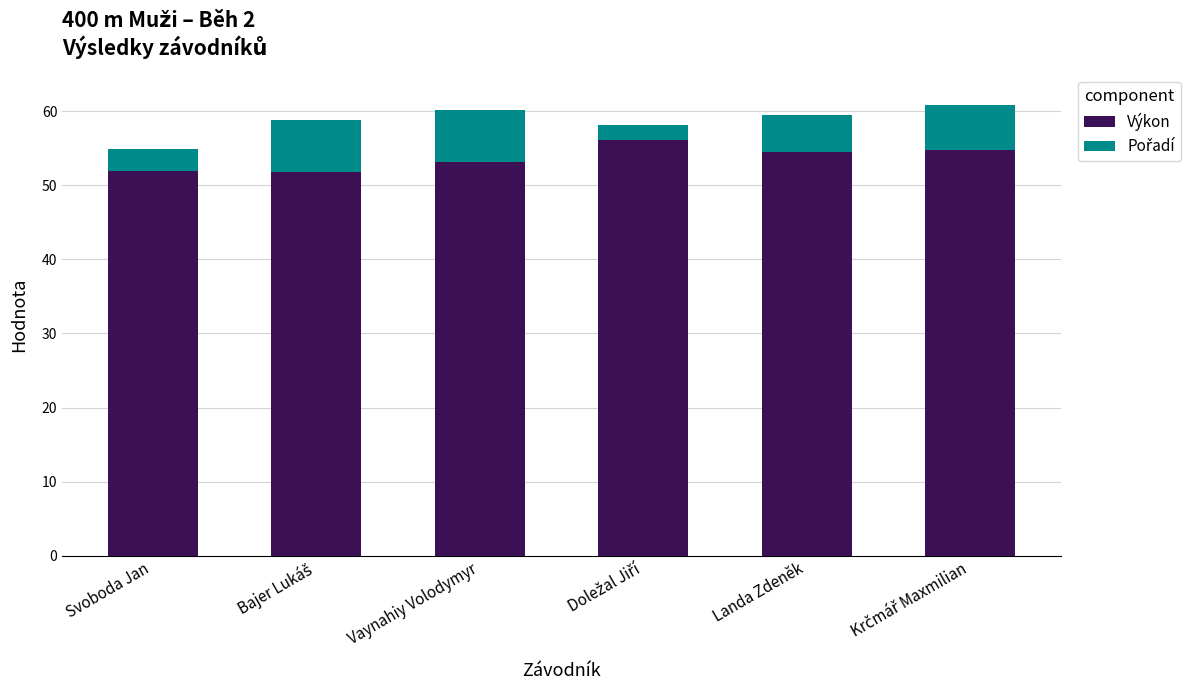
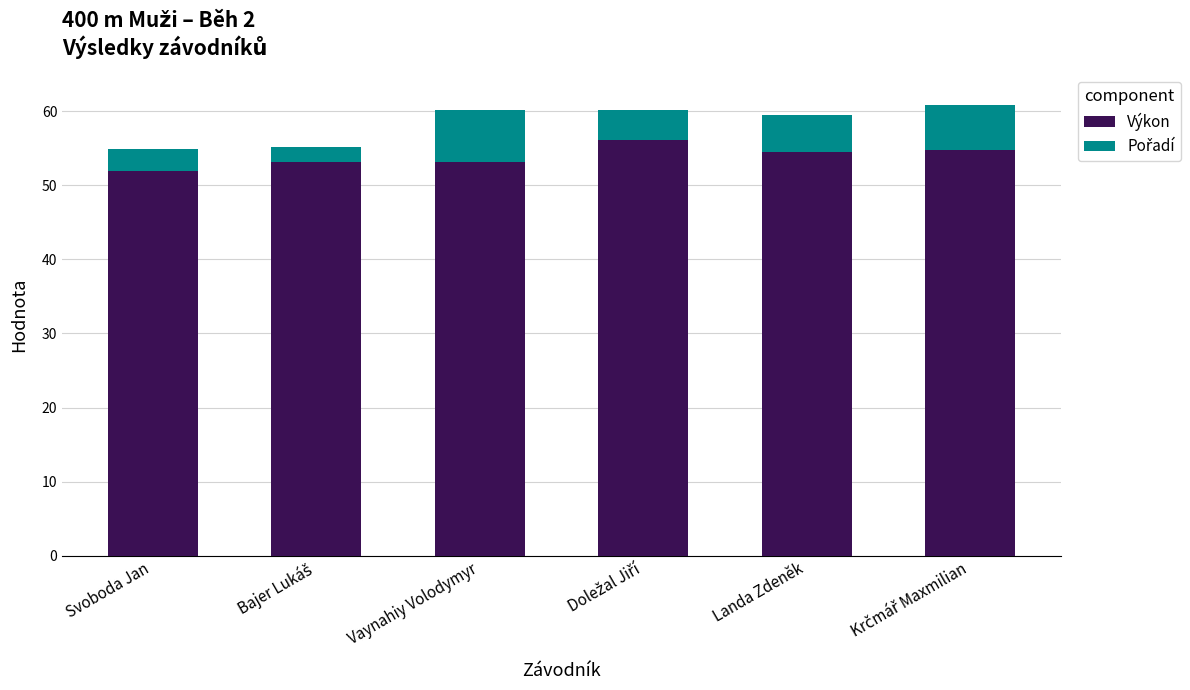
  {
    "Výkon": {
      "Svoboda Jan": 52,
-     "Bajer Lukáš": 52,
+     "Bajer Lukáš": 53,
      "Vaynahiy Volodymyr": 53,
      "Doležal Jiří": 56,
      "Landa Zdeněk": 55,
      "Krčmář Maxmilian": 55
    },
    "Pořadí": {
      "Svoboda Jan": 3,
-     "Bajer Lukáš": 7,
+     "Bajer Lukáš": 2,
      "Vaynahiy Volodymyr": 7,
-     "Doležal Jiří": 2,
+     "Doležal Jiří": 4,
      "Landa Zdeněk": 5,
      "Krčmář Maxmilian": 6
    }
  }
